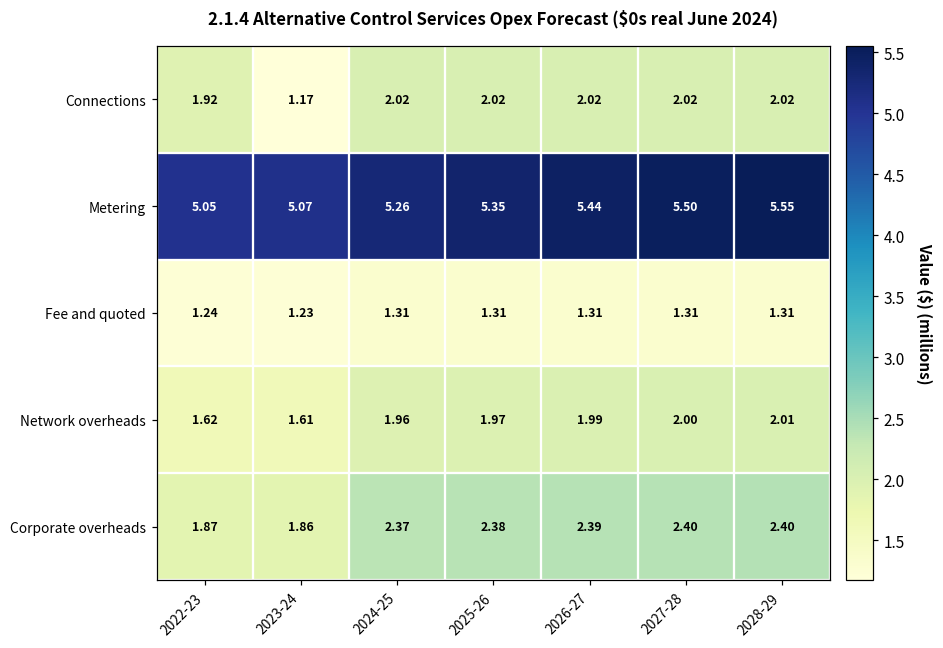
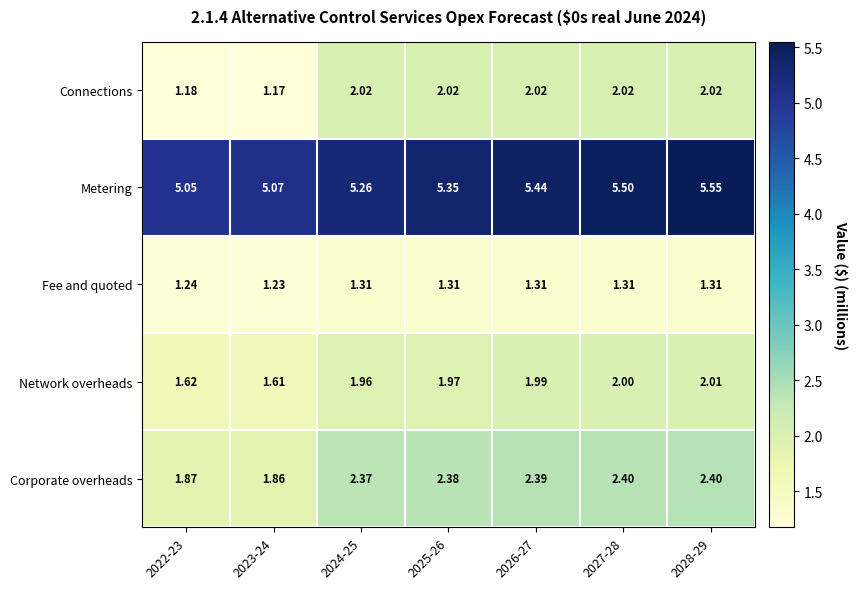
  {
    "Connections": {
-     "2022-23": 1.92,
+     "2022-23": 1.18,
      "2023-24": 1.17,
      "2024-25": 2.02,
      "2025-26": 2.02,
      "2026-27": 2.02,
      "2027-28": 2.02,
      "2028-29": 2.02
    },
    "Metering": {
      "2022-23": 5.05,
      "2023-24": 5.07,
      "2024-25": 5.26,
      "2025-26": 5.35,
      "2026-27": 5.44,
      "2027-28": 5.50,
      "2028-29": 5.55
    },
    "Fee and quoted": {
      "2022-23": 1.24,
      "2023-24": 1.23,
      "2024-25": 1.31,
      "2025-26": 1.31,
      "2026-27": 1.31,
      "2027-28": 1.31,
      "2028-29": 1.31
    },
    "Network overheads": {
      "2022-23": 1.62,
      "2023-24": 1.61,
      "2024-25": 1.96,
      "2025-26": 1.97,
      "2026-27": 1.99,
      "2027-28": 2.00,
      "2028-29": 2.01
    },
    "Corporate overheads": {
      "2022-23": 1.87,
      "2023-24": 1.86,
      "2024-25": 2.37,
      "2025-26": 2.38,
      "2026-27": 2.39,
      "2027-28": 2.40,
      "2028-29": 2.40
    }
  }
